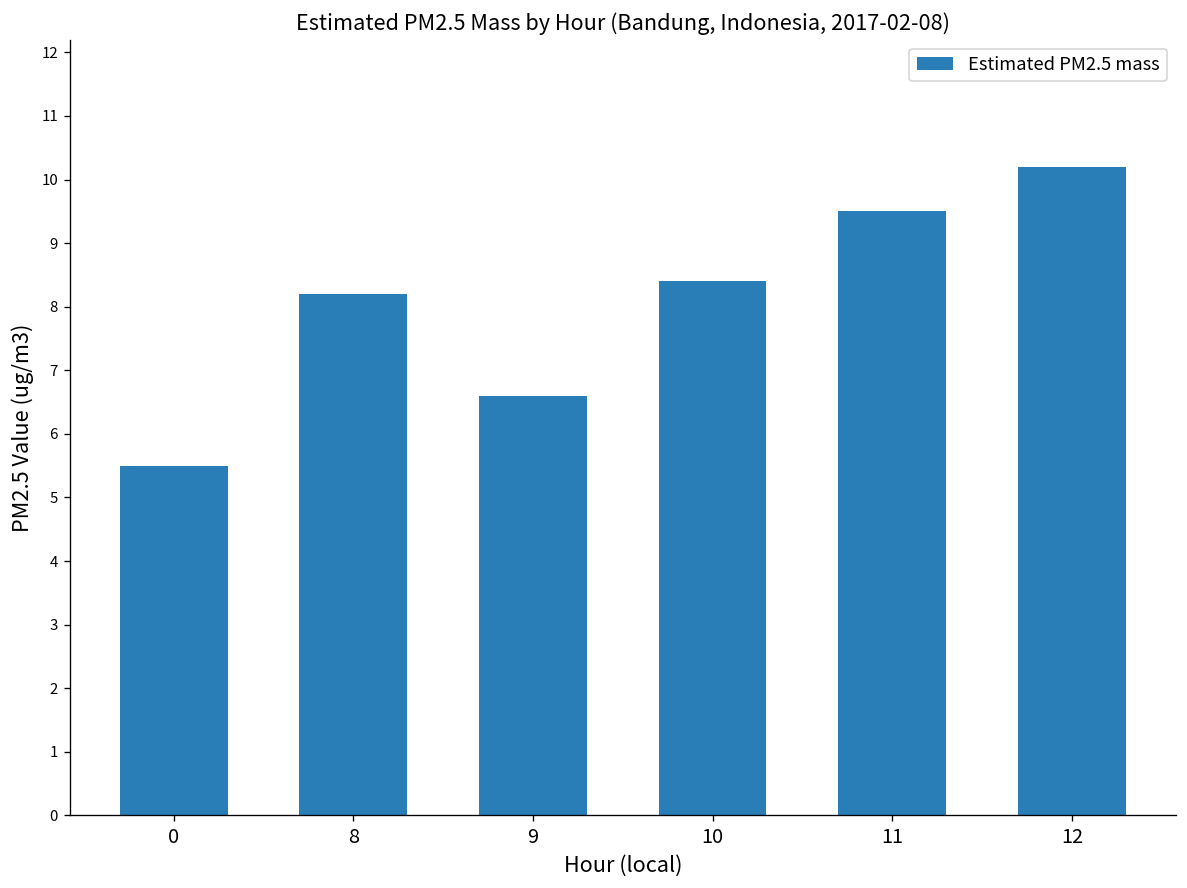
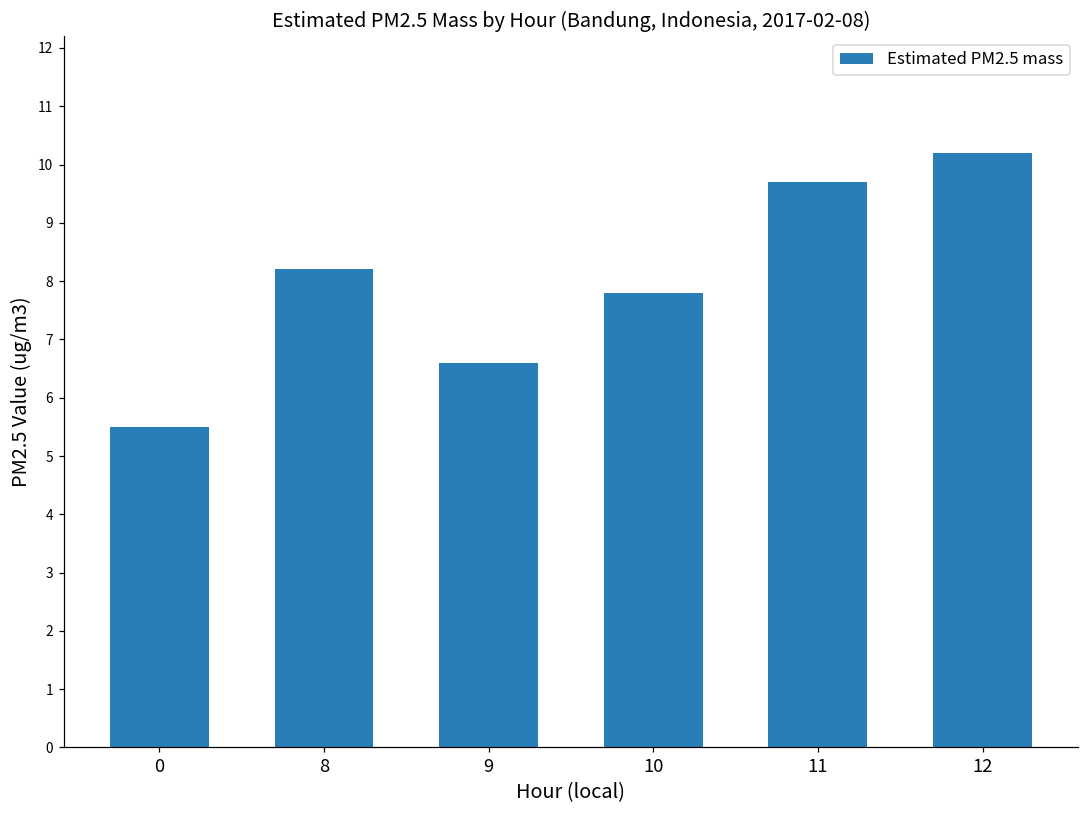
  {
    "0": 5.5,
    "8": 8.2,
    "9": 6.6,
-   "10": 8.4,
-   "11": 9.5,
+   "10": 7.8,
+   "11": 9.7,
    "12": 10.2
  }
